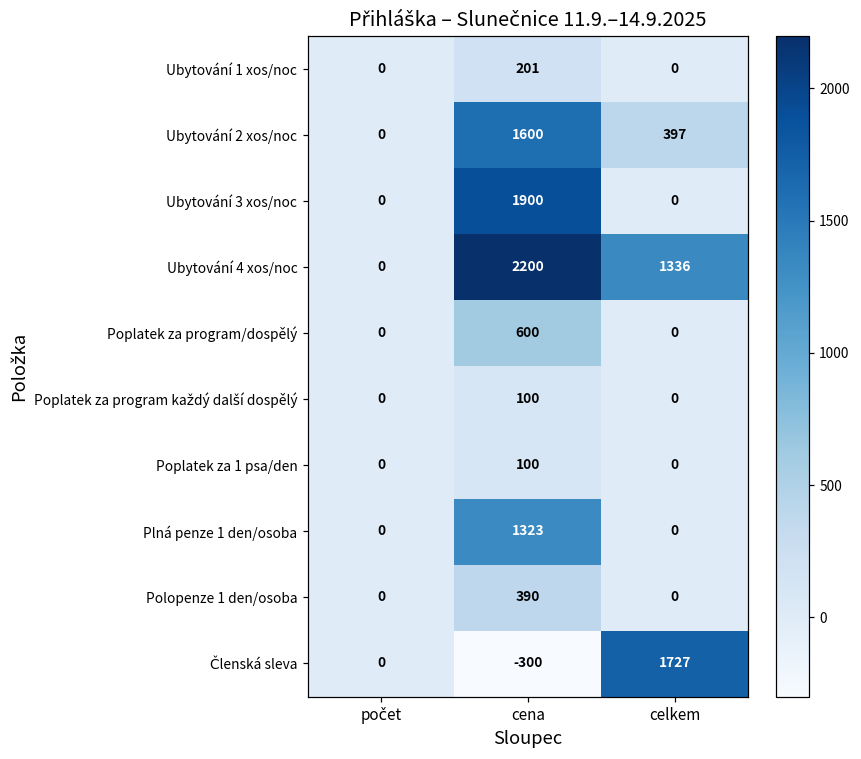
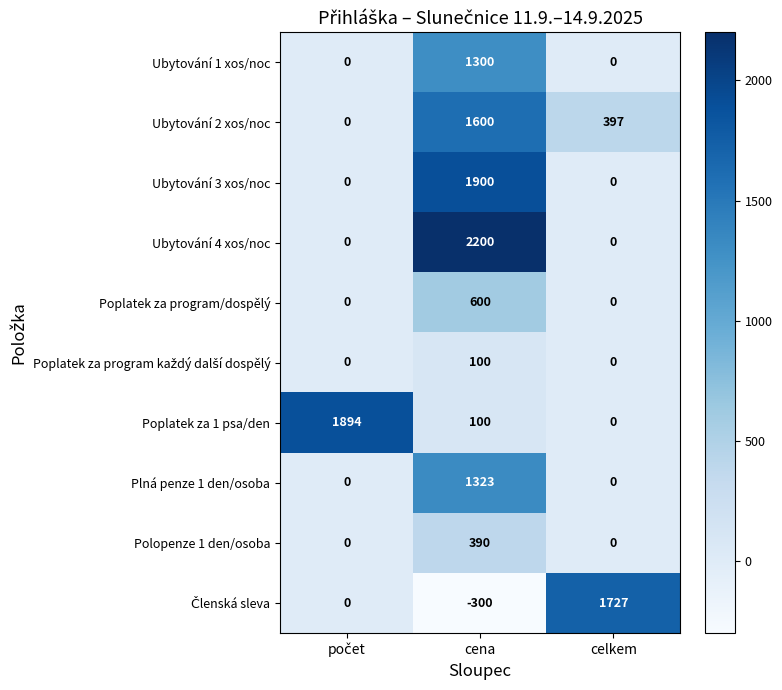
  {
    "Ubytování 1 xos/noc": {
      "počet": 0,
-     "cena": 201,
+     "cena": 1300,
      "celkem": 0
    },
    "Ubytování 2 xos/noc": {
      "počet": 0,
      "cena": 1600,
      "celkem": 397
    },
    "Ubytování 3 xos/noc": {
      "počet": 0,
      "cena": 1900,
      "celkem": 0
    },
    "Ubytování 4 xos/noc": {
      "počet": 0,
      "cena": 2200,
-     "celkem": 1336
+     "celkem": 0
    },
    "Poplatek za program/dospělý": {
      "počet": 0,
      "cena": 600,
      "celkem": 0
    },
    "Poplatek za program každý další dospělý": {
      "počet": 0,
      "cena": 100,
      "celkem": 0
    },
    "Poplatek za 1 psa/den": {
-     "počet": 0,
+     "počet": 1894,
      "cena": 100,
      "celkem": 0
    },
    "Plná penze 1 den/osoba": {
      "počet": 0,
      "cena": 1323,
      "celkem": 0
    },
    "Polopenze 1 den/osoba": {
      "počet": 0,
      "cena": 390,
      "celkem": 0
    },
    "Členská sleva": {
      "počet": 0,
      "cena": -300,
      "celkem": 1727
    }
  }
